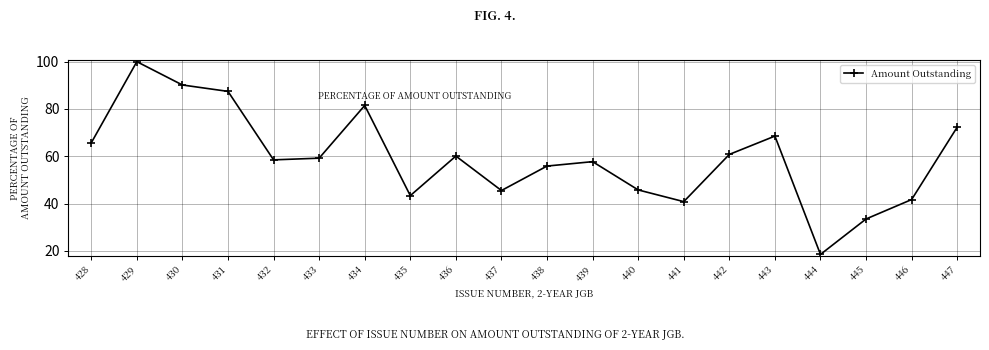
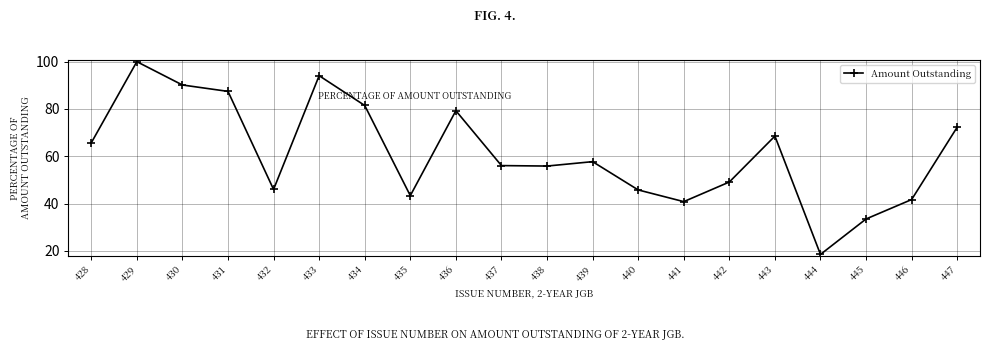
  {
    "428": 66,
    "429": 100,
    "430": 90,
    "431": 87,
-   "432": 58,
-   "433": 59,
+   "432": 46,
+   "433": 94,
    "434": 81,
    "435": 43,
-   "436": 60,
-   "437": 46,
+   "436": 79,
+   "437": 56,
    "438": 56,
    "439": 58,
    "440": 46,
    "441": 41,
-   "442": 61,
+   "442": 49,
    "443": 69,
    "444": 19,
    "445": 34,
    "446": 42,
    "447": 72
  }
